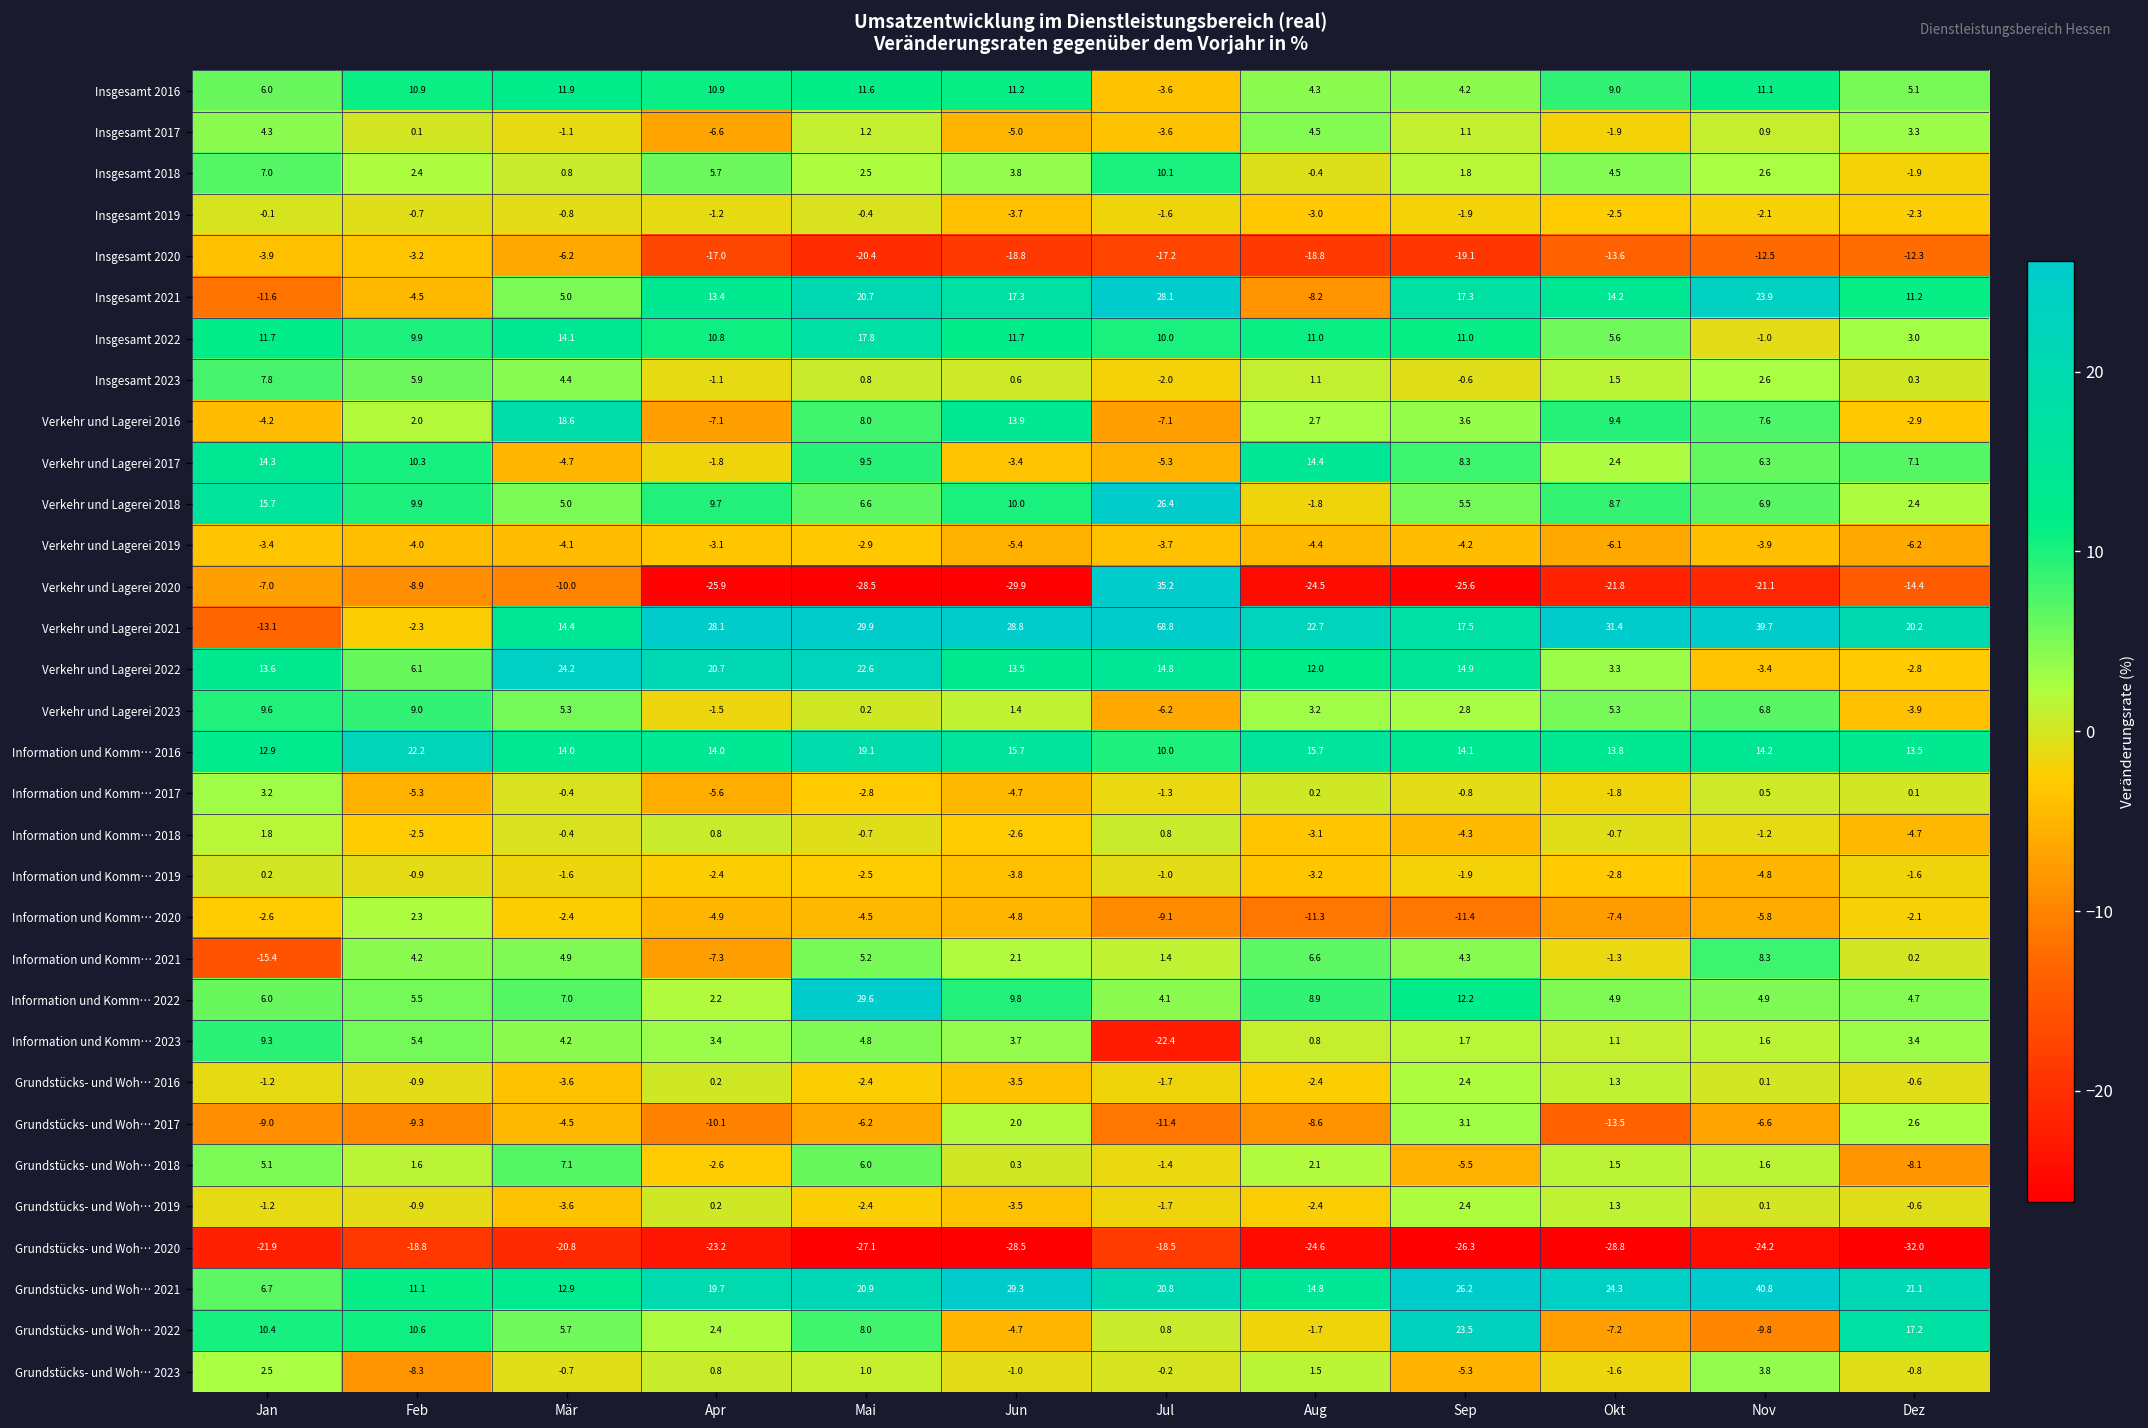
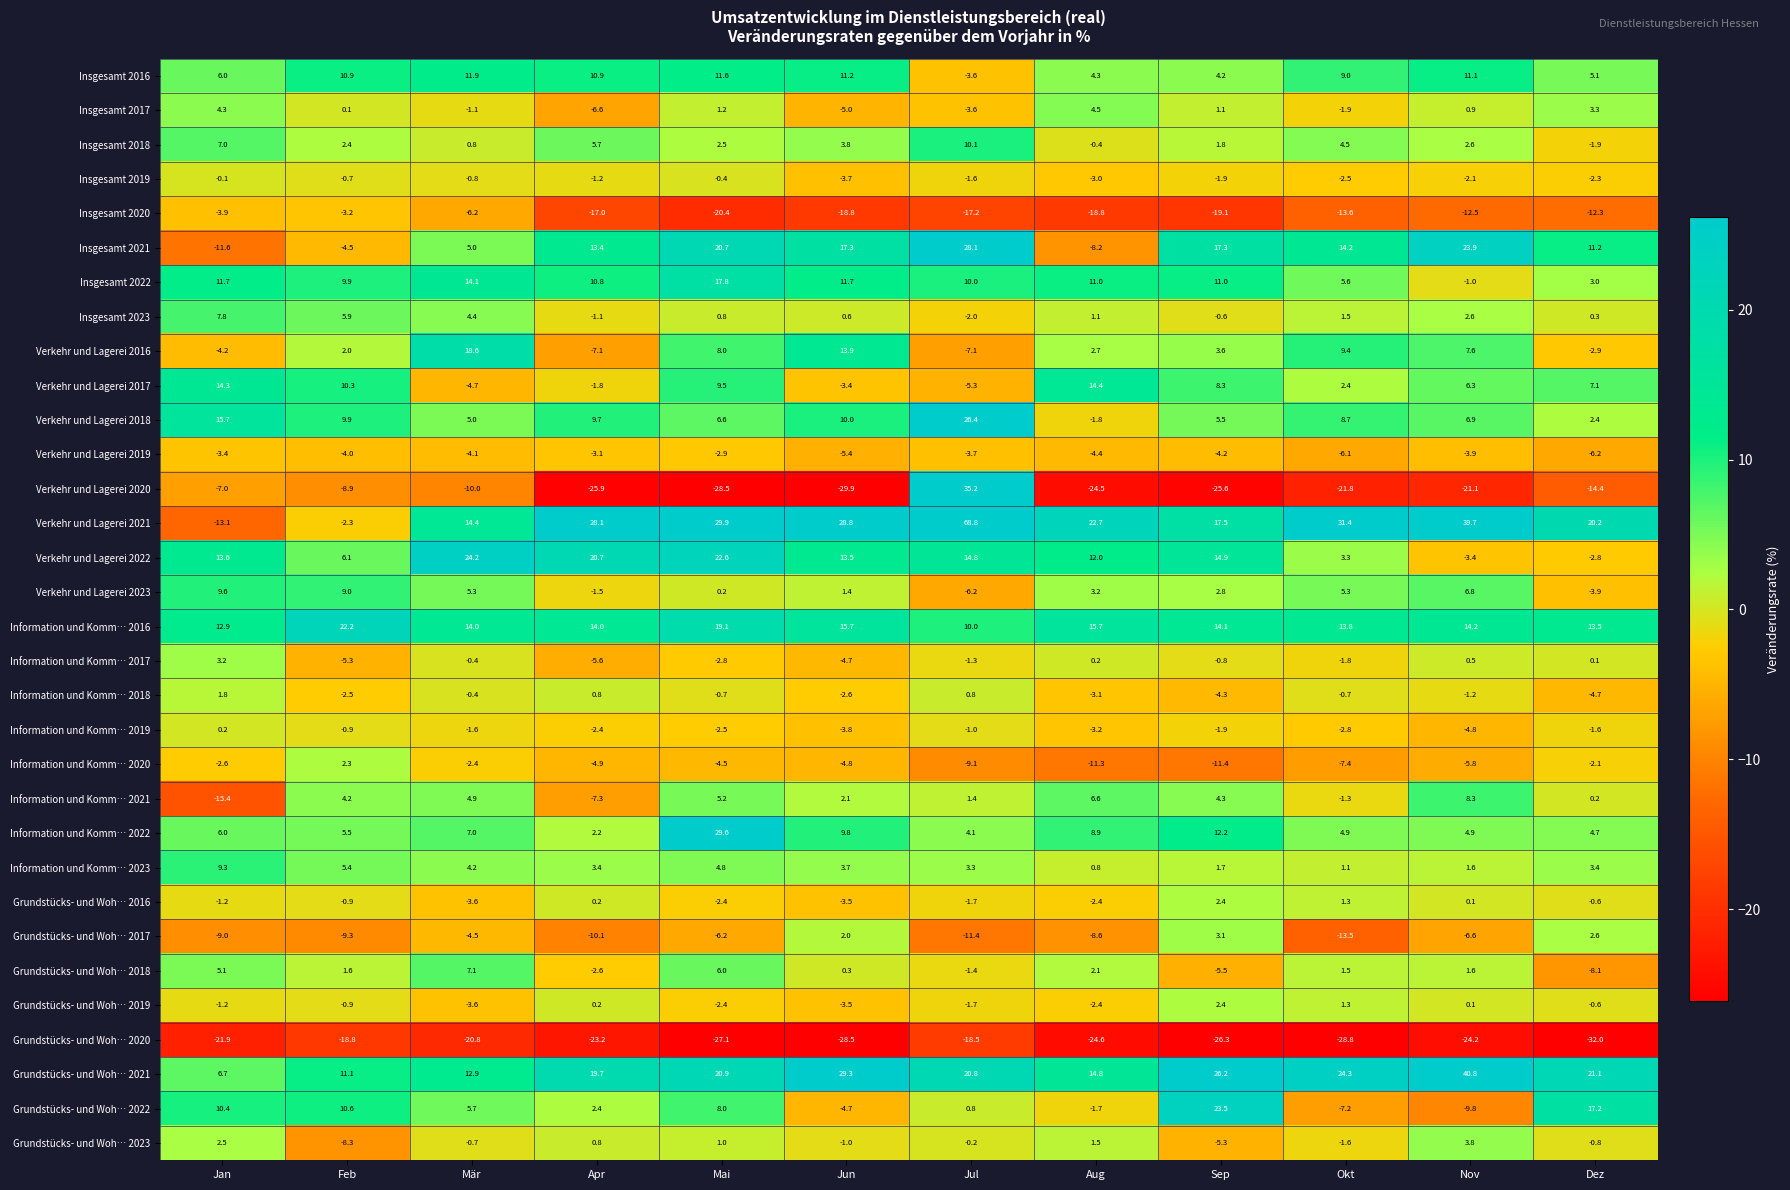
  {
    "Information und Komm… 2023": {
      "Jan": 9.3,
      "Feb": 5.4,
      "Mär": 4.2,
      "Apr": 3.4,
      "Mai": 4.8,
      "Jun": 3.7,
-     "Jul": -22.4,
+     "Jul": 3.3,
      "Aug": 0.8,
      "Sep": 1.7,
      "Okt": 1.1,
      "Nov": 1.6,
      "Dez": 3.4
    }
  }
